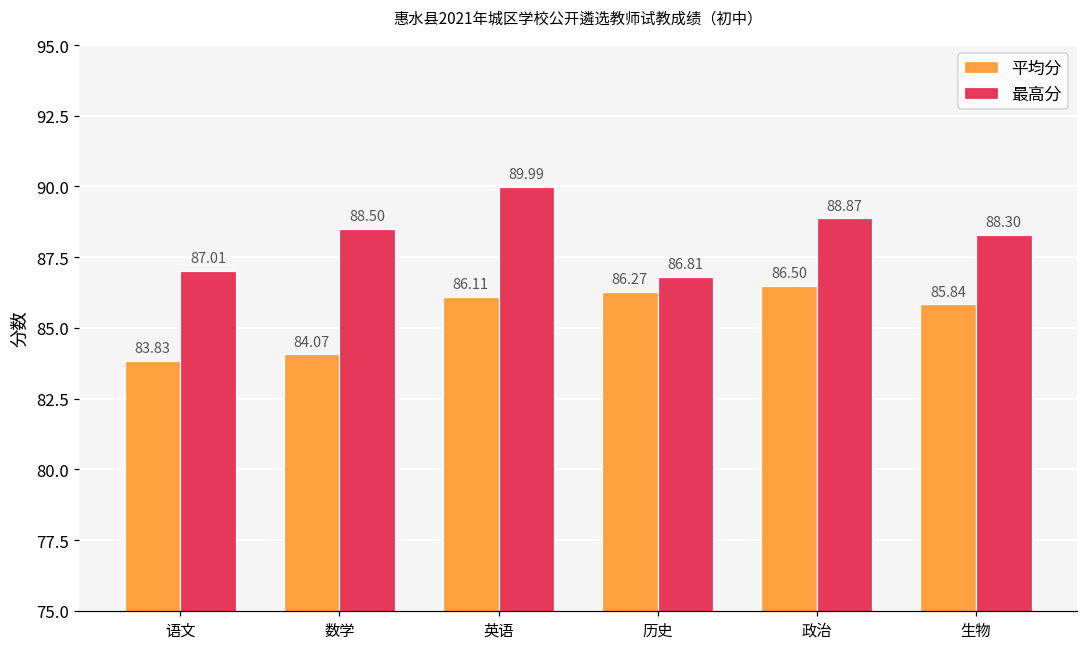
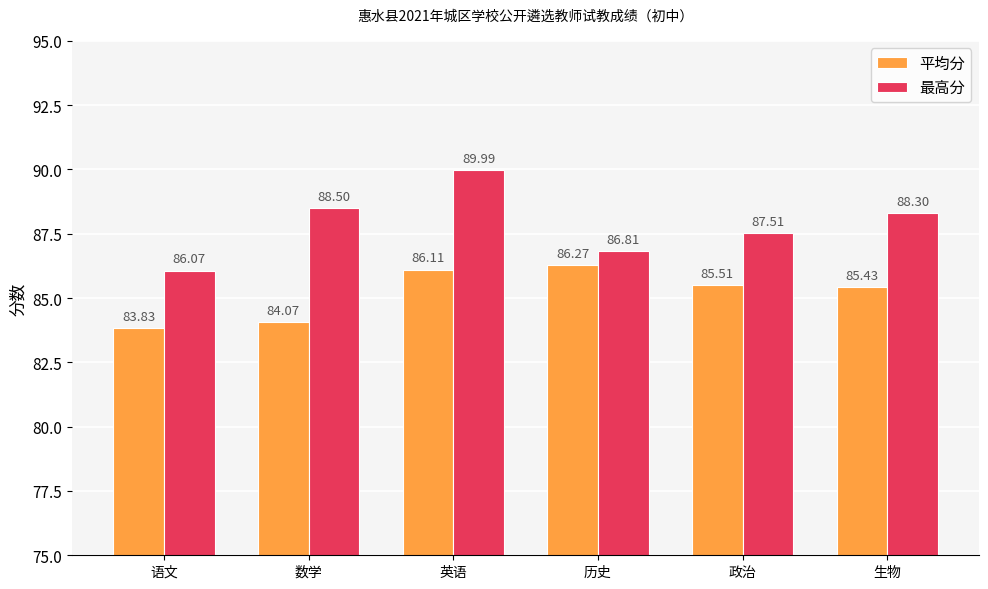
  {
    "平均分": {
      "语文": 83.83,
      "数学": 84.07,
      "英语": 86.11,
      "历史": 86.27,
-     "政治": 86.50,
-     "生物": 85.84
+     "政治": 85.51,
+     "生物": 85.43
    },
    "最高分": {
-     "语文": 87.01,
+     "语文": 86.07,
      "数学": 88.50,
      "英语": 89.99,
      "历史": 86.81,
-     "政治": 88.87,
+     "政治": 87.51,
      "生物": 88.30
    }
  }
